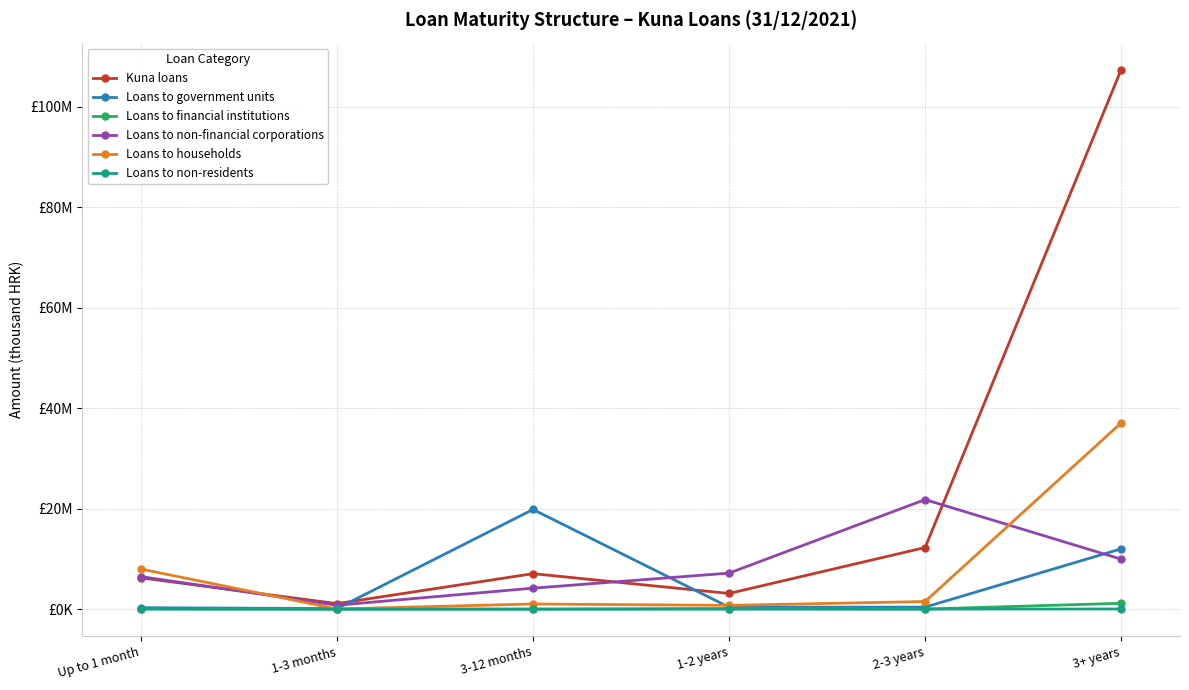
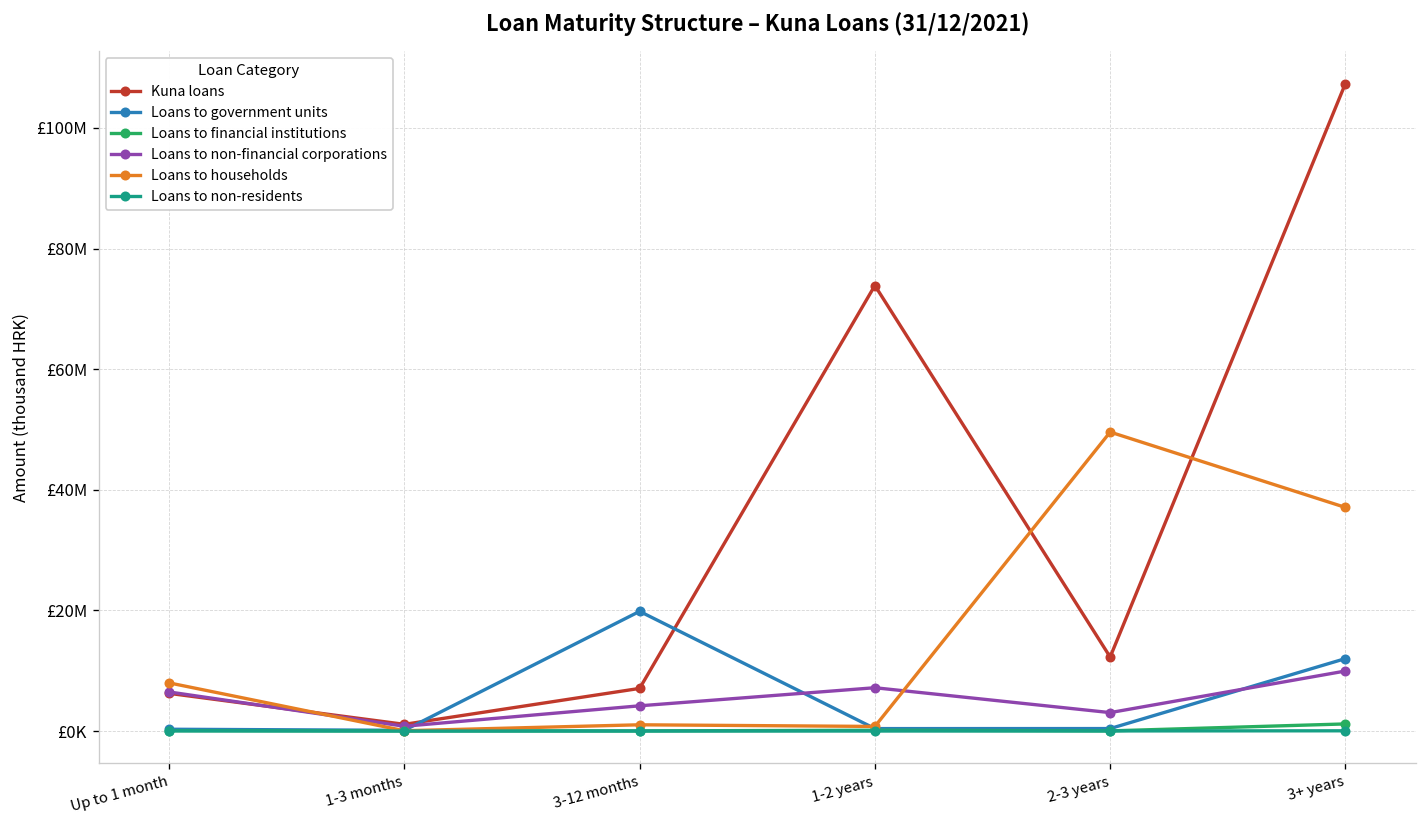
  {
    "Kuna loans": {
      "3-12 months": "£7000000",
-     "1-2 years": "£3000000",
+     "1-2 years": "£74000000",
      "2-3 years": "£12000000",
      "3+ years": "£107000000"
    },
    "Loans to government units": {
      "3-12 months": "£20000000",
      "3+ years": "£12000000"
    },
    "Loans to non-financial corporations": {
      "3-12 months": "£4000000",
      "1-2 years": "£7000000",
-     "2-3 years": "£22000000",
+     "2-3 years": "£3000000",
      "3+ years": "£10000000"
    },
    "Loans to households": {
      "Up to 1 month": "£8000000",
      "3-12 months": "£1000000",
-     "2-3 years": "£2000000",
+     "2-3 years": "£50000000",
      "3+ years": "£37000000"
    }
  }
